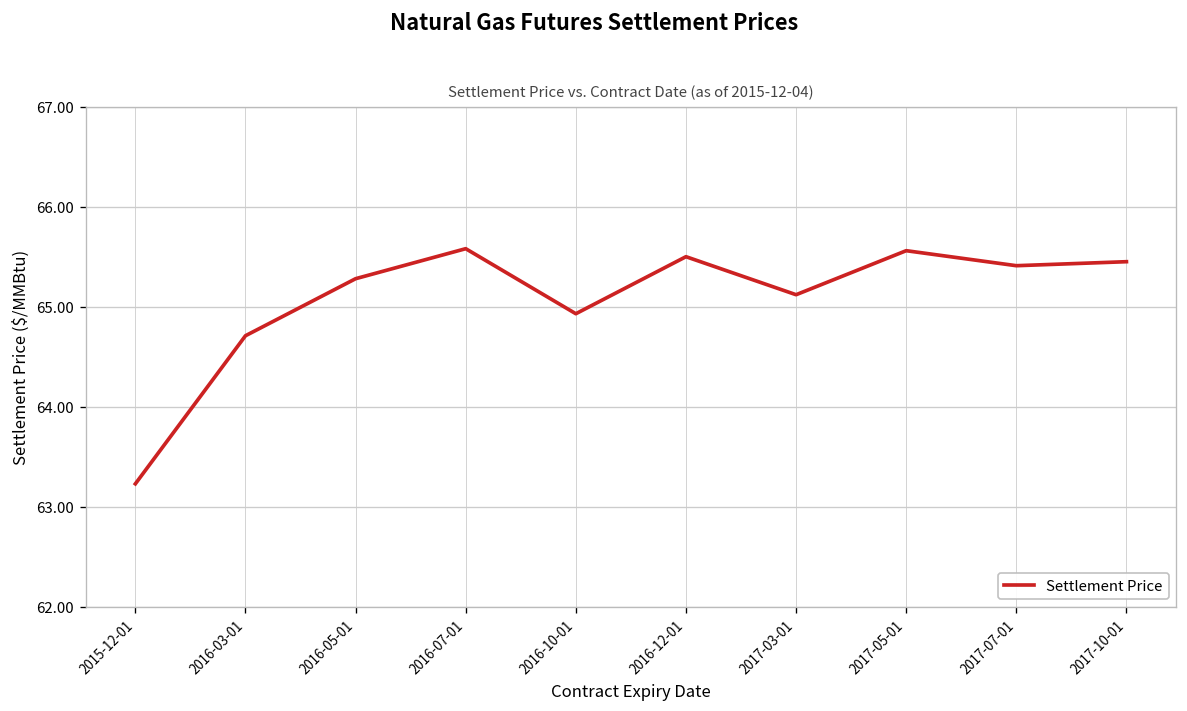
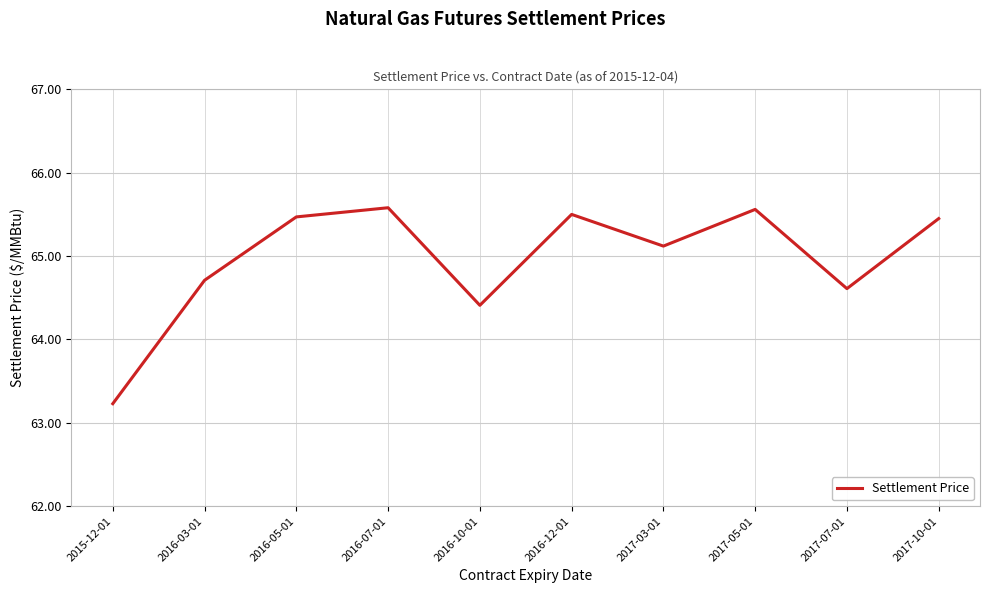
  {
    "2015-12-01": 63.2,
    "2016-03-01": 64.7,
-   "2016-05-01": 65.3,
+   "2016-05-01": 65.5,
    "2016-07-01": 65.6,
-   "2016-10-01": 64.9,
+   "2016-10-01": 64.4,
    "2016-12-01": 65.5,
    "2017-03-01": 65.1,
    "2017-05-01": 65.6,
-   "2017-07-01": 65.4,
+   "2017-07-01": 64.6,
    "2017-10-01": 65.5
  }
